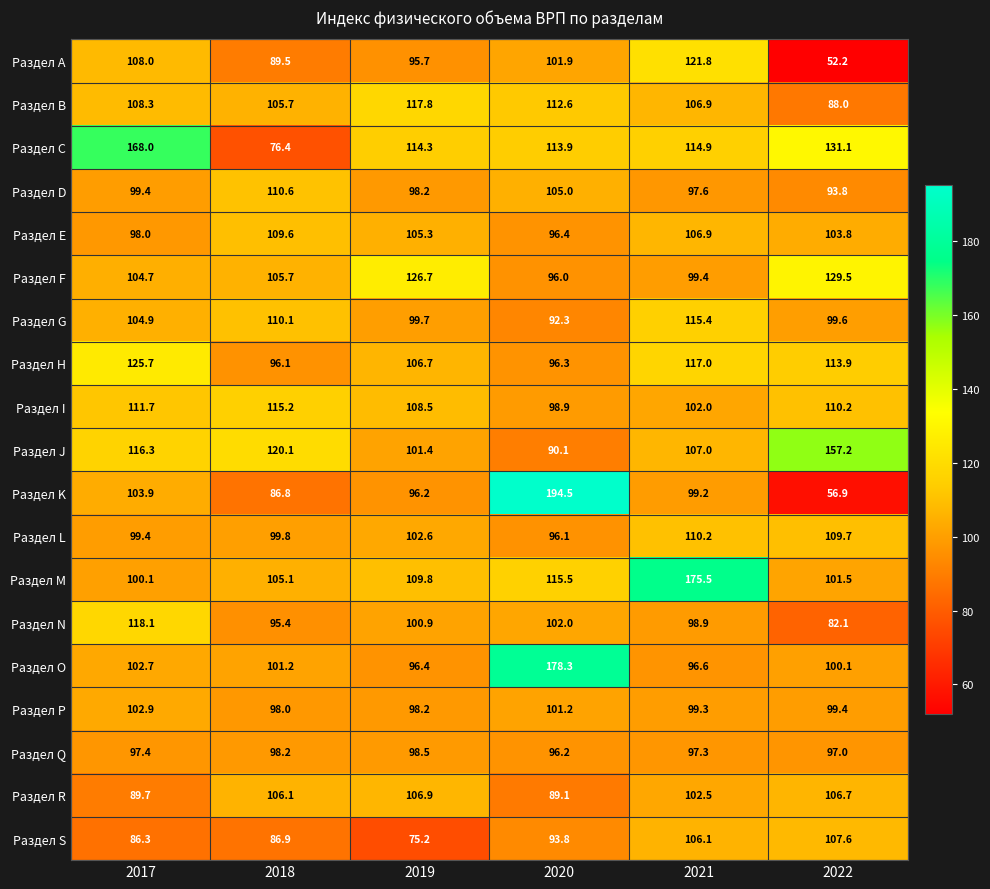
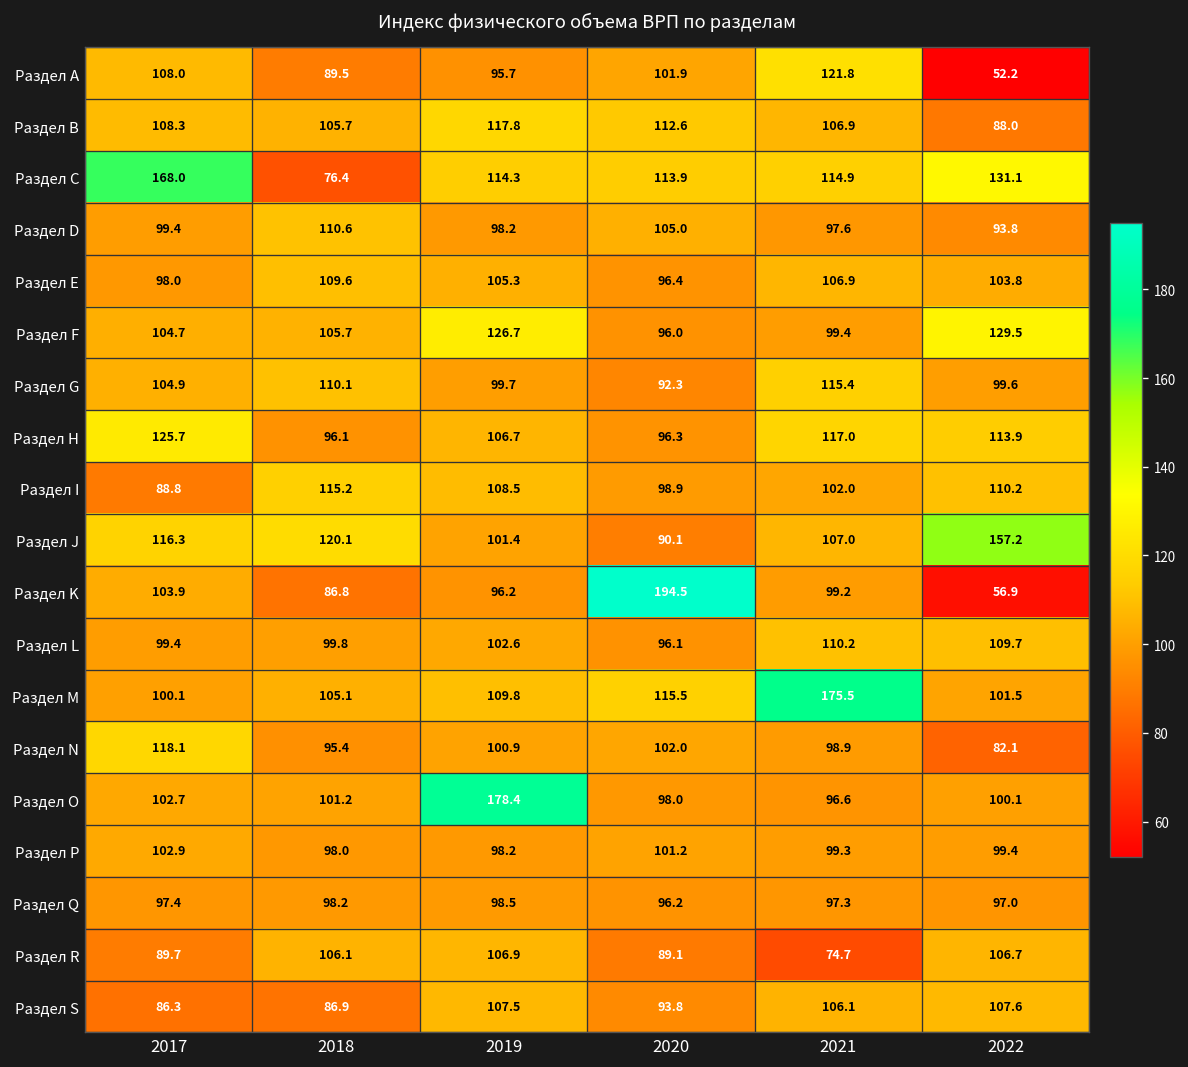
  {
    "Раздел A": {
      "2017": 108.0,
      "2018": 89.5,
      "2019": 95.7,
      "2020": 101.9,
      "2021": 121.8,
      "2022": 52.2
    },
    "Раздел B": {
      "2017": 108.3,
      "2018": 105.7,
      "2019": 117.8,
      "2020": 112.6,
      "2021": 106.9,
      "2022": 88.0
    },
    "Раздел C": {
      "2017": 168.0,
      "2018": 76.4,
      "2019": 114.3,
      "2020": 113.9,
      "2021": 114.9,
      "2022": 131.1
    },
    "Раздел D": {
      "2017": 99.4,
      "2018": 110.6,
      "2019": 98.2,
      "2020": 105.0,
      "2021": 97.6,
      "2022": 93.8
    },
    "Раздел E": {
      "2017": 98.0,
      "2018": 109.6,
      "2019": 105.3,
      "2020": 96.4,
      "2021": 106.9,
      "2022": 103.8
    },
    "Раздел F": {
      "2017": 104.7,
      "2018": 105.7,
      "2019": 126.7,
      "2020": 96.0,
      "2021": 99.4,
      "2022": 129.5
    },
    "Раздел G": {
      "2017": 104.9,
      "2018": 110.1,
      "2019": 99.7,
      "2020": 92.3,
      "2021": 115.4,
      "2022": 99.6
    },
    "Раздел H": {
      "2017": 125.7,
      "2018": 96.1,
      "2019": 106.7,
      "2020": 96.3,
      "2021": 117.0,
      "2022": 113.9
    },
    "Раздел I": {
-     "2017": 111.7,
+     "2017": 88.8,
      "2018": 115.2,
      "2019": 108.5,
      "2020": 98.9,
      "2021": 102.0,
      "2022": 110.2
    },
    "Раздел J": {
      "2017": 116.3,
      "2018": 120.1,
      "2019": 101.4,
      "2020": 90.1,
      "2021": 107.0,
      "2022": 157.2
    },
    "Раздел K": {
      "2017": 103.9,
      "2018": 86.8,
      "2019": 96.2,
      "2020": 194.5,
      "2021": 99.2,
      "2022": 56.9
    },
    "Раздел L": {
      "2017": 99.4,
      "2018": 99.8,
      "2019": 102.6,
      "2020": 96.1,
      "2021": 110.2,
      "2022": 109.7
    },
    "Раздел M": {
      "2017": 100.1,
      "2018": 105.1,
      "2019": 109.8,
      "2020": 115.5,
      "2021": 175.5,
      "2022": 101.5
    },
    "Раздел N": {
      "2017": 118.1,
      "2018": 95.4,
      "2019": 100.9,
      "2020": 102.0,
      "2021": 98.9,
      "2022": 82.1
    },
    "Раздел O": {
      "2017": 102.7,
      "2018": 101.2,
-     "2019": 96.4,
-     "2020": 178.3,
+     "2019": 178.4,
+     "2020": 98.0,
      "2021": 96.6,
      "2022": 100.1
    },
    "Раздел P": {
      "2017": 102.9,
      "2018": 98.0,
      "2019": 98.2,
      "2020": 101.2,
      "2021": 99.3,
      "2022": 99.4
    },
    "Раздел Q": {
      "2017": 97.4,
      "2018": 98.2,
      "2019": 98.5,
      "2020": 96.2,
      "2021": 97.3,
      "2022": 97.0
    },
    "Раздел R": {
      "2017": 89.7,
      "2018": 106.1,
      "2019": 106.9,
      "2020": 89.1,
-     "2021": 102.5,
+     "2021": 74.7,
      "2022": 106.7
    },
    "Раздел S": {
      "2017": 86.3,
      "2018": 86.9,
-     "2019": 75.2,
+     "2019": 107.5,
      "2020": 93.8,
      "2021": 106.1,
      "2022": 107.6
    }
  }
